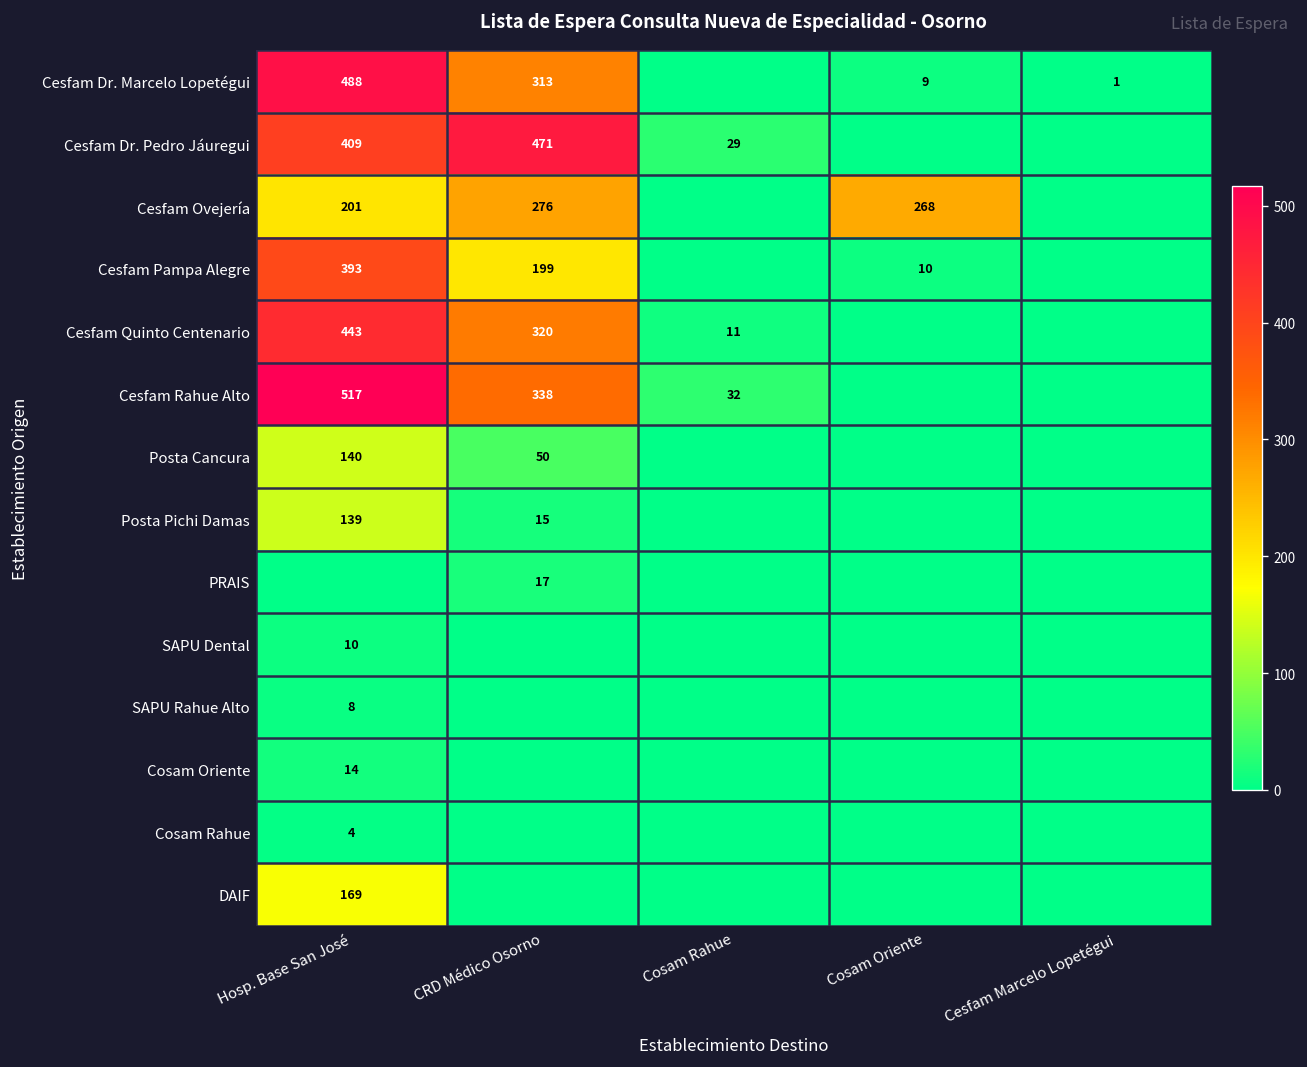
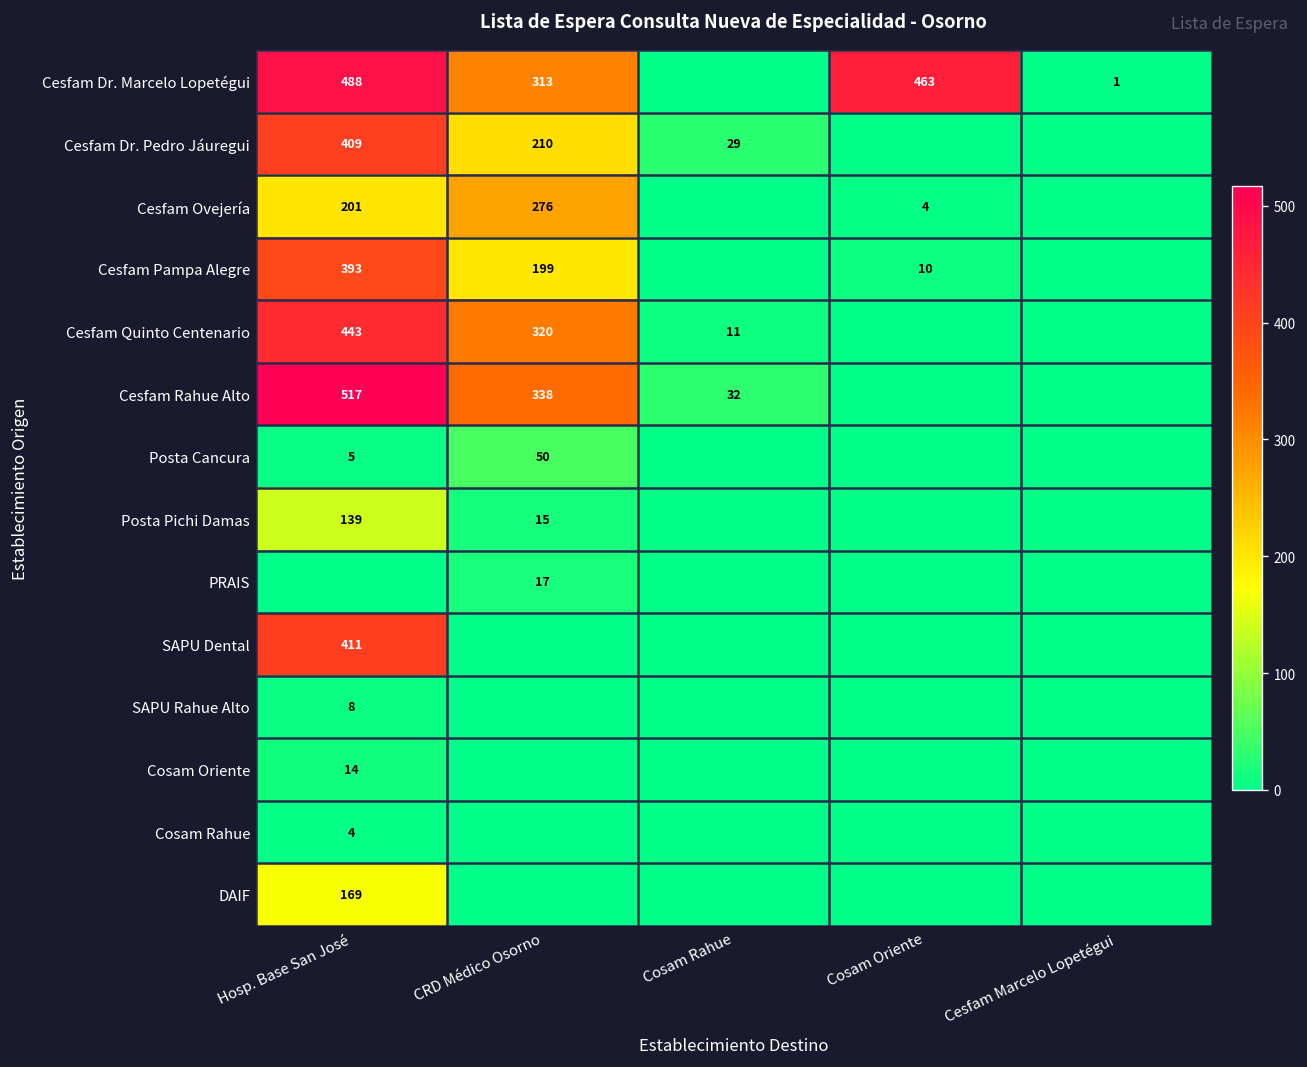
  {
    "Cesfam Dr. Marcelo Lopetégui": {
      "Hosp. Base San José": 488,
      "CRD Médico Osorno": 313,
-     "Cosam Oriente": 9,
+     "Cosam Oriente": 463,
      "Cesfam Marcelo Lopetégui": 1
    },
    "Cesfam Dr. Pedro Jáuregui": {
      "Hosp. Base San José": 409,
-     "CRD Médico Osorno": 471,
+     "CRD Médico Osorno": 210,
      "Cosam Rahue": 29
    },
    "Cesfam Ovejería": {
      "Hosp. Base San José": 201,
      "CRD Médico Osorno": 276,
-     "Cosam Oriente": 268
+     "Cosam Oriente": 4
    },
    "Cesfam Pampa Alegre": {
      "Hosp. Base San José": 393,
      "CRD Médico Osorno": 199,
      "Cosam Oriente": 10
    },
    "Cesfam Quinto Centenario": {
      "Hosp. Base San José": 443,
      "CRD Médico Osorno": 320,
      "Cosam Rahue": 11
    },
    "Cesfam Rahue Alto": {
      "Hosp. Base San José": 517,
      "CRD Médico Osorno": 338,
      "Cosam Rahue": 32
    },
    "Posta Cancura": {
-     "Hosp. Base San José": 140,
+     "Hosp. Base San José": 5,
      "CRD Médico Osorno": 50
    },
    "Posta Pichi Damas": {
      "Hosp. Base San José": 139,
      "CRD Médico Osorno": 15
    },
    "PRAIS": {
      "CRD Médico Osorno": 17
    },
    "SAPU Dental": {
-     "Hosp. Base San José": 10
+     "Hosp. Base San José": 411
    },
    "SAPU Rahue Alto": {
      "Hosp. Base San José": 8
    },
    "Cosam Oriente": {
      "Hosp. Base San José": 14
    },
    "Cosam Rahue": {
      "Hosp. Base San José": 4
    },
    "DAIF": {
      "Hosp. Base San José": 169
    }
  }
